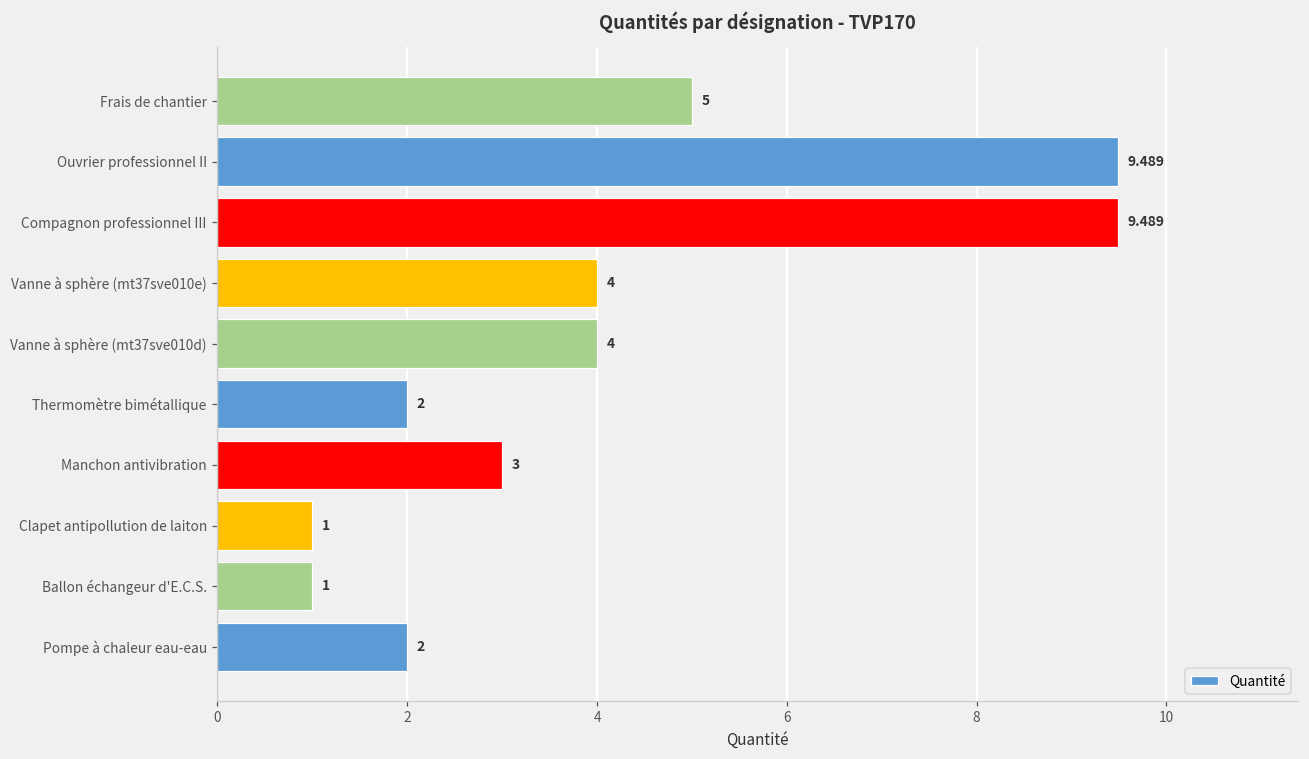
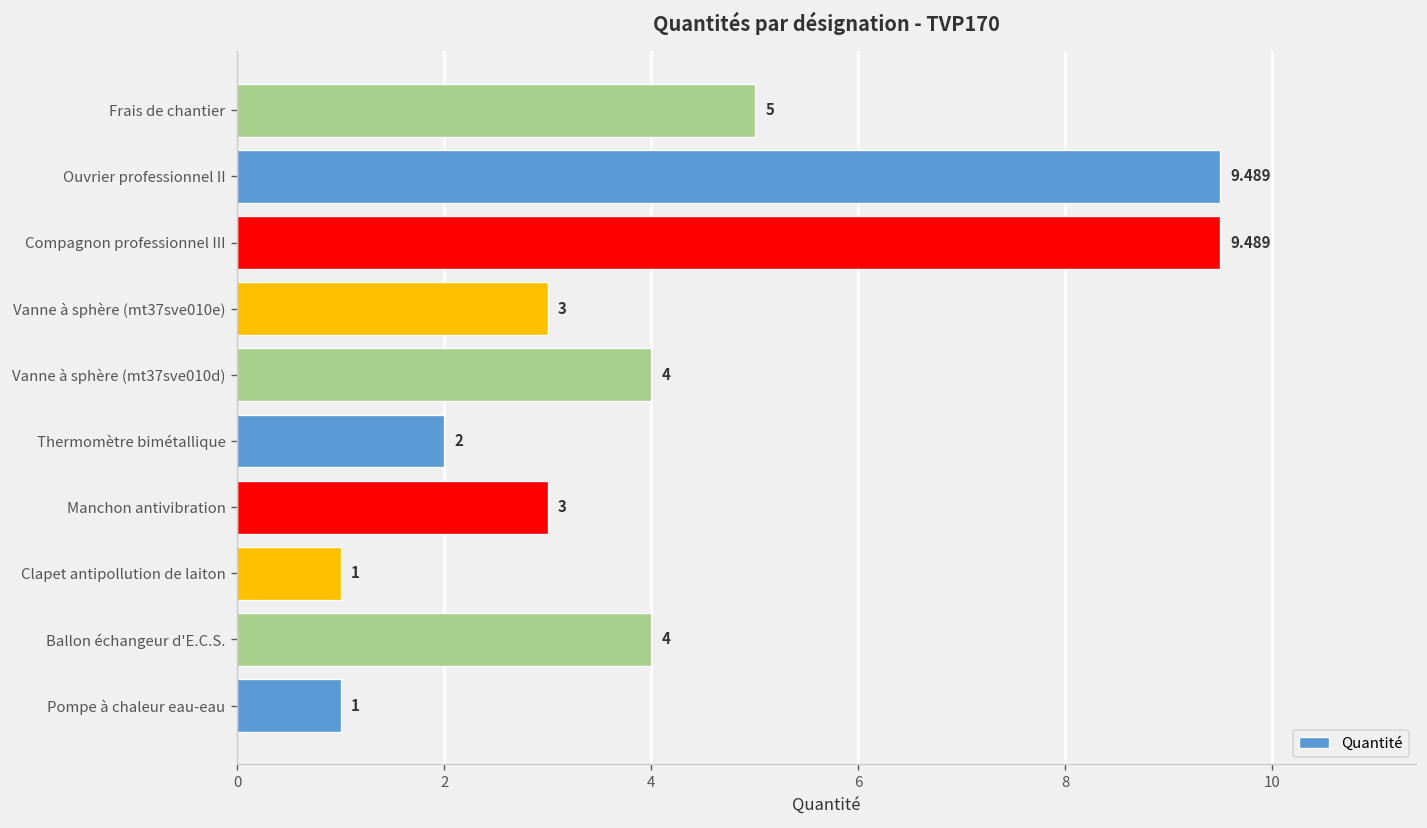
  {
    "Frais de chantier": 5,
    "Ouvrier professionnel II": 9.489,
    "Compagnon professionnel III": 9.489,
-   "Vanne à sphère (mt37sve010e)": 4,
+   "Vanne à sphère (mt37sve010e)": 3,
    "Vanne à sphère (mt37sve010d)": 4,
    "Thermomètre bimétallique": 2,
    "Manchon antivibration": 3,
    "Clapet antipollution de laiton": 1,
-   "Ballon échangeur d'E.C.S.": 1,
-   "Pompe à chaleur eau-eau": 2
+   "Ballon échangeur d'E.C.S.": 4,
+   "Pompe à chaleur eau-eau": 1
  }
